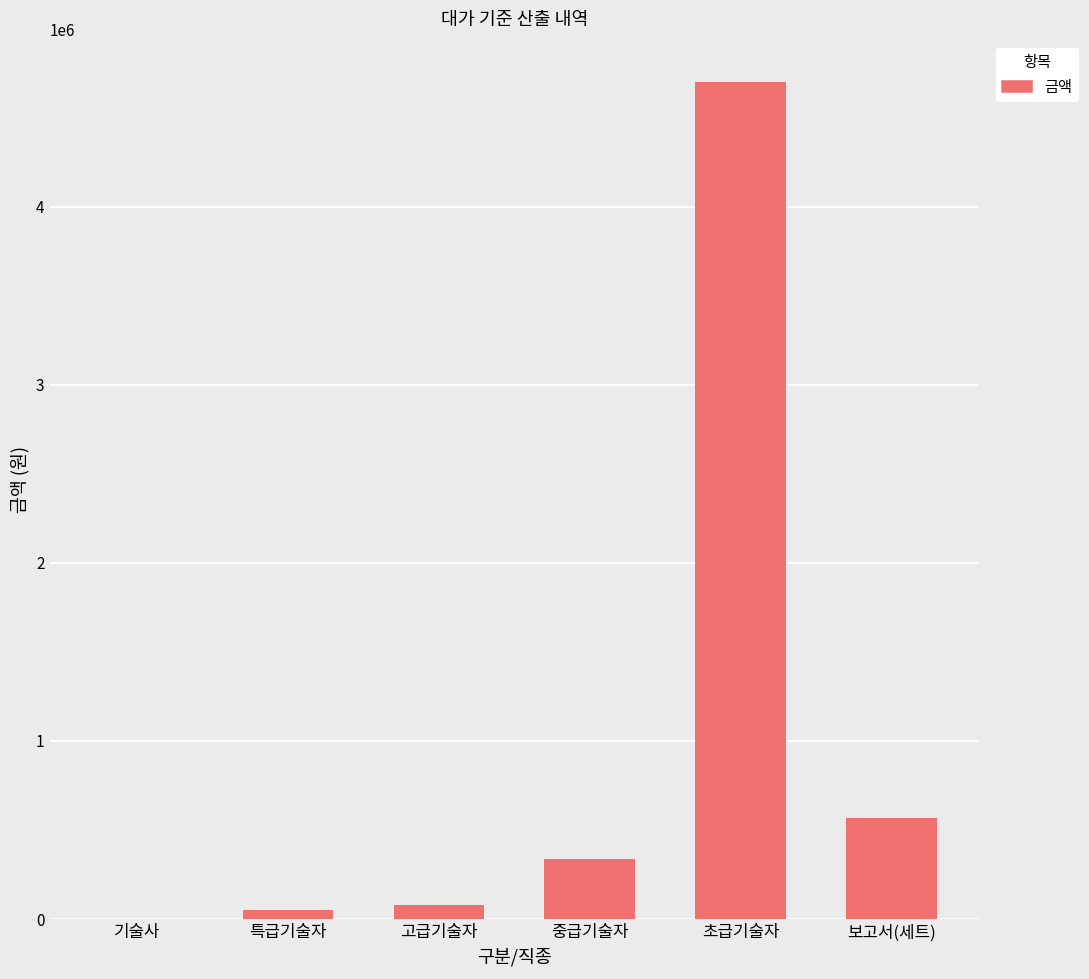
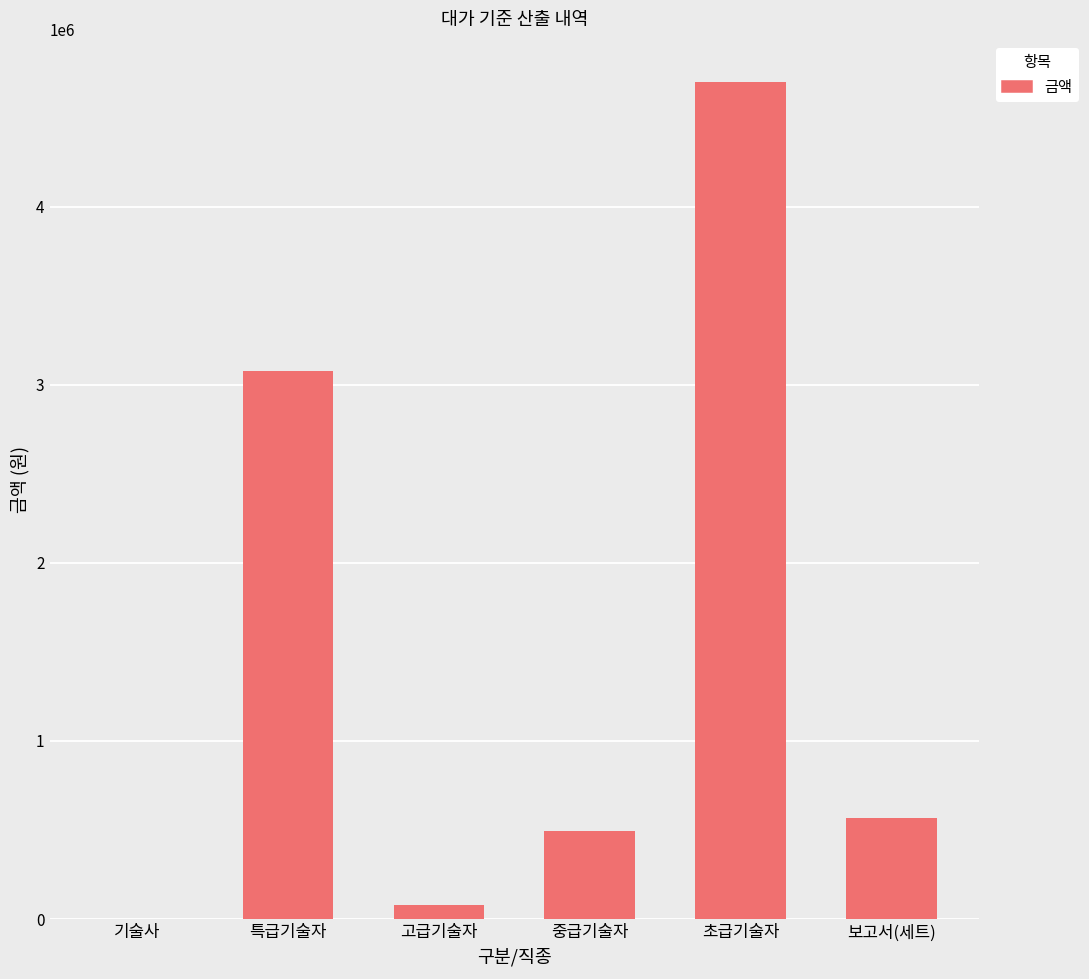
  {
    "기술사": 0,
-   "특급기술자": 50000,
+   "특급기술자": 3080000,
    "고급기술자": 80000,
-   "중급기술자": 340000,
+   "중급기술자": 500000,
    "초급기술자": 4700000,
    "보고서(세트)": 570000
  }
